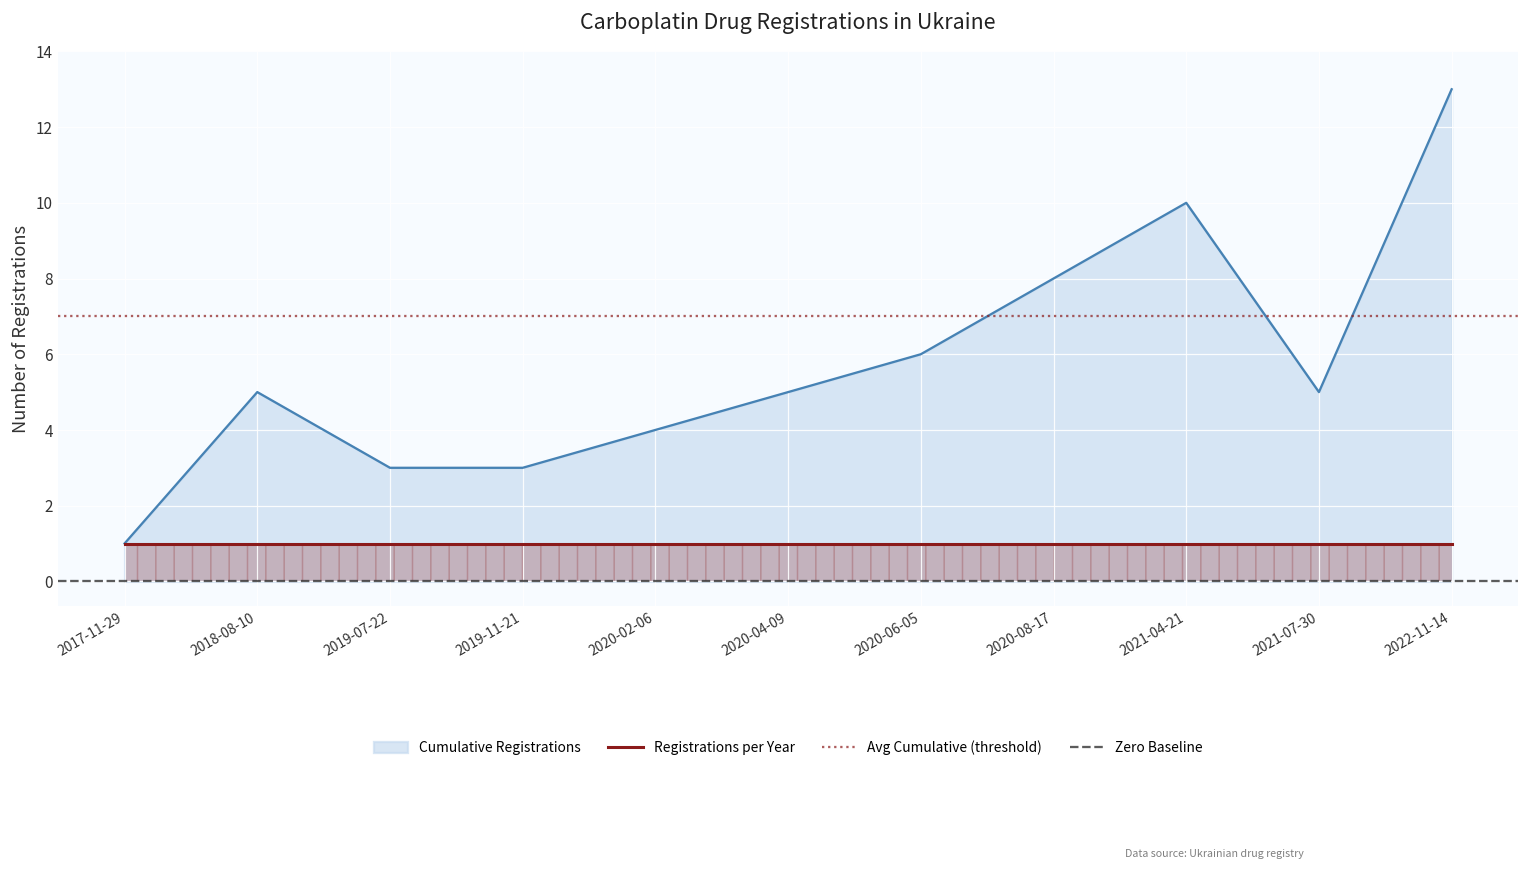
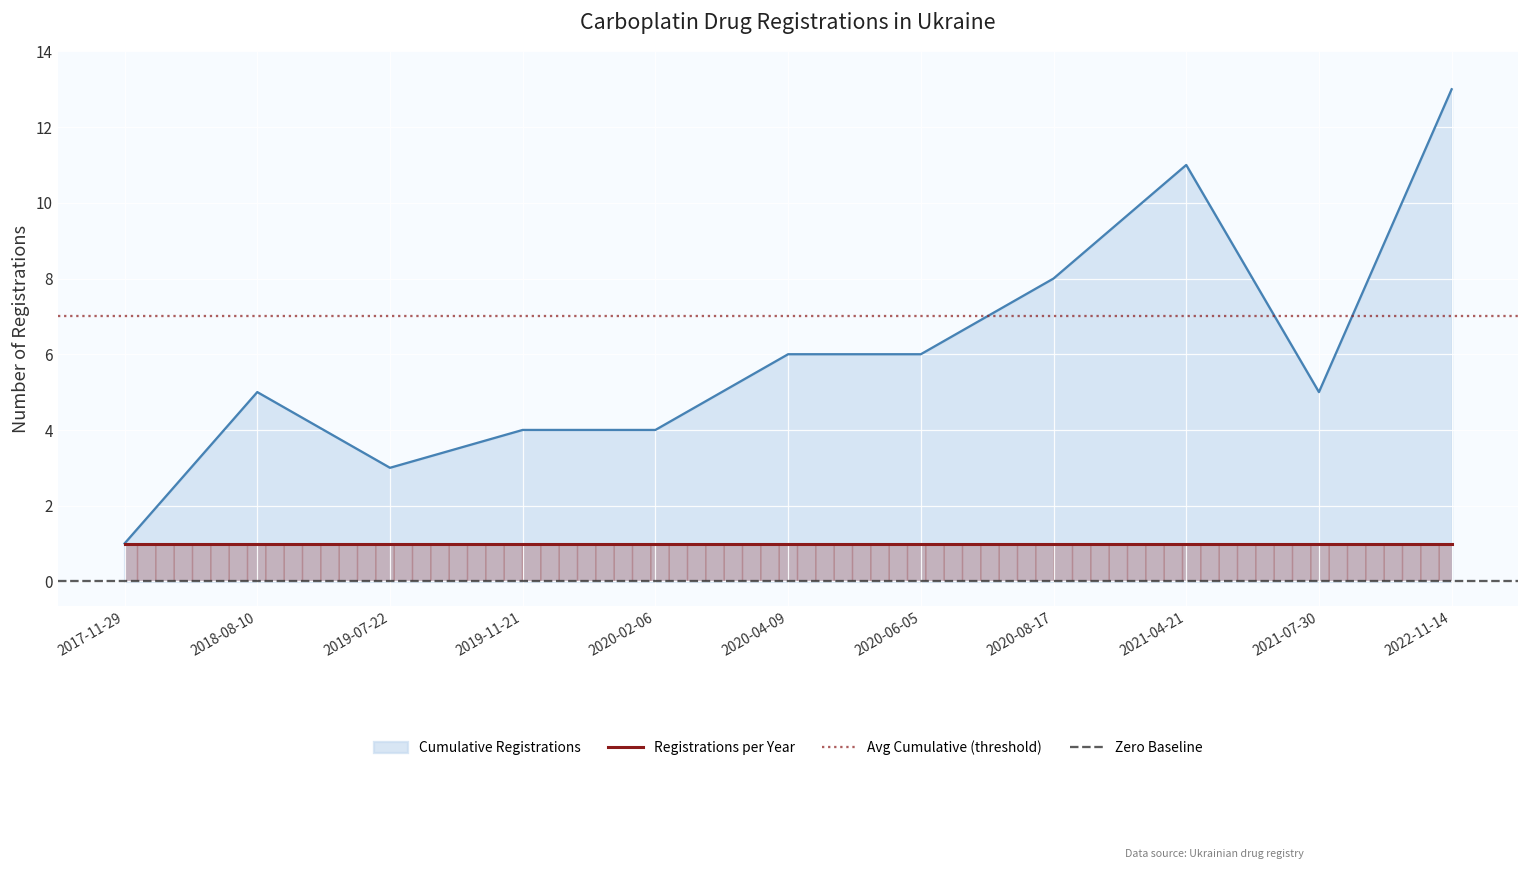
  {
    "Cumulative Registrations": {
      "2018-08-10": 5,
      "2019-07-22": 3,
-     "2019-11-21": 3,
+     "2019-11-21": 4,
      "2020-02-06": 4,
-     "2020-04-09": 5,
+     "2020-04-09": 6,
      "2020-06-05": 6,
      "2020-08-17": 8,
-     "2021-04-21": 10,
+     "2021-04-21": 11,
      "2021-07-30": 5,
      "2022-11-14": 13
    },
    "Registrations per Year": {
      "2018-08-10": 1,
      "2019-07-22": 1,
      "2019-11-21": 1,
      "2020-02-06": 1,
      "2020-04-09": 1,
      "2020-06-05": 1,
      "2020-08-17": 1,
      "2021-04-21": 1,
      "2021-07-30": 1,
      "2022-11-14": 1
    }
  }
